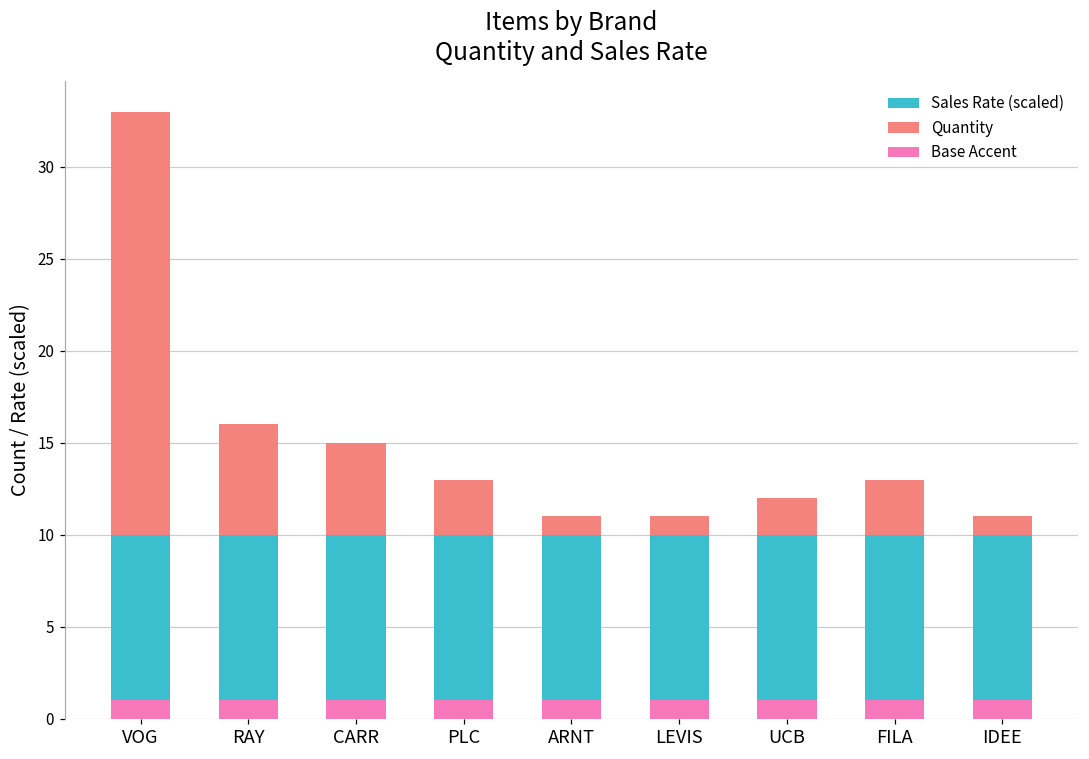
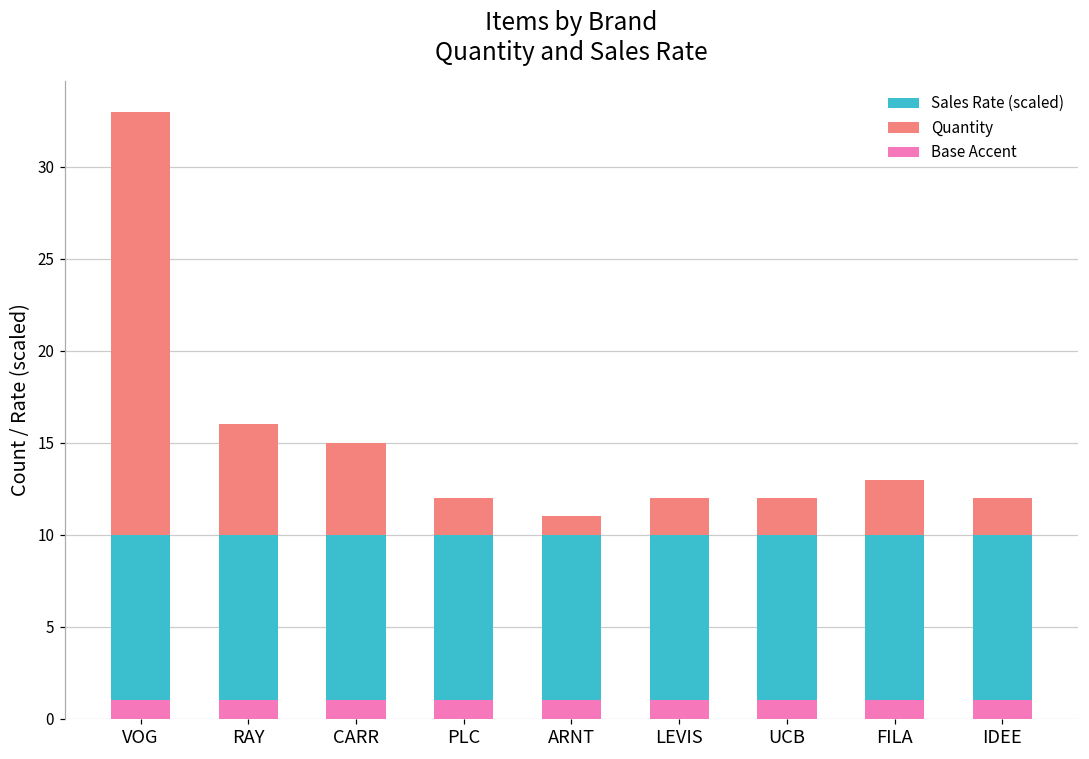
  {
    "Sales Rate (scaled)": {
      "VOG": 10,
      "RAY": 10,
      "CARR": 10,
      "PLC": 10,
      "ARNT": 10,
      "LEVIS": 10,
      "UCB": 10,
      "FILA": 10,
      "IDEE": 10
    },
    "Quantity": {
      "VOG": 23,
      "RAY": 6,
      "CARR": 5,
-     "PLC": 3,
+     "PLC": 2,
      "ARNT": 1,
-     "LEVIS": 1,
+     "LEVIS": 2,
      "UCB": 2,
      "FILA": 3,
-     "IDEE": 1
+     "IDEE": 2
    }
  }
